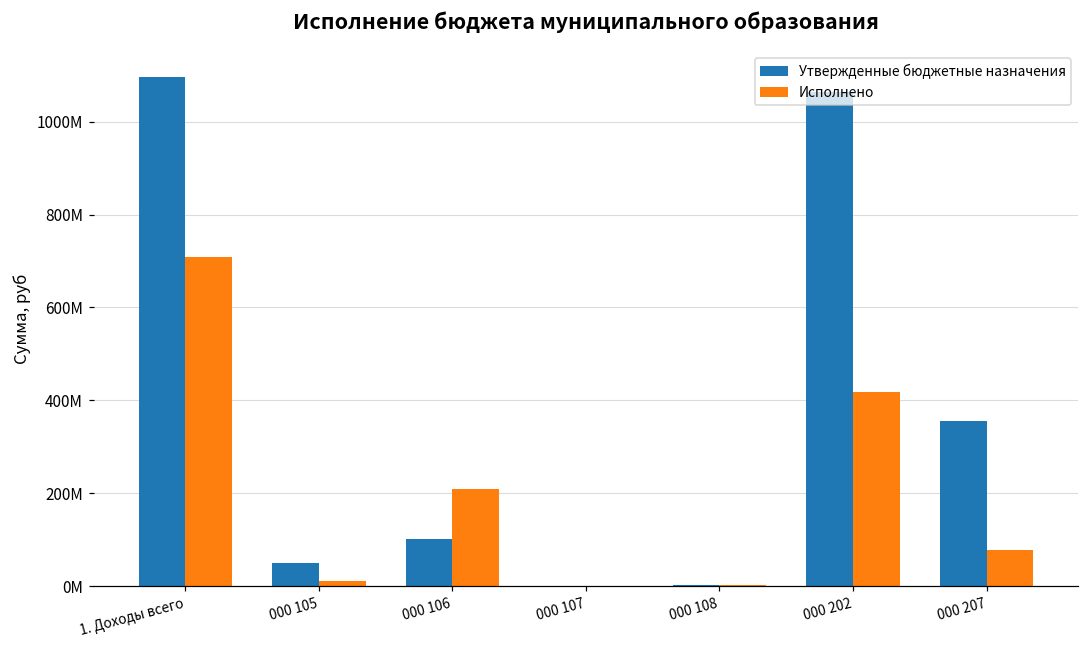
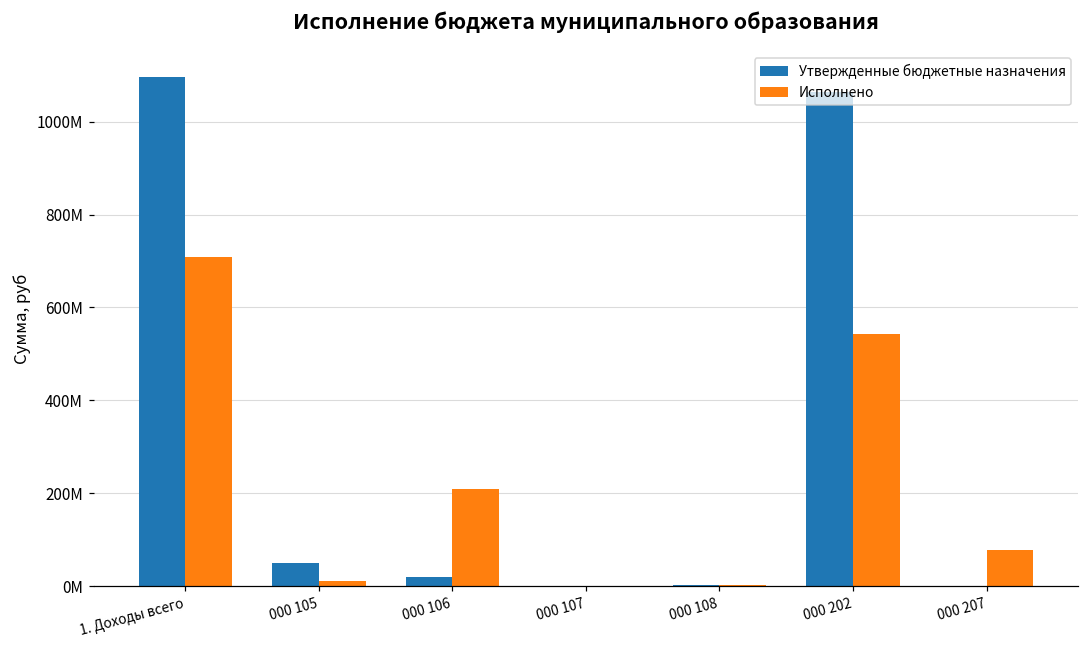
  {
    "Утвержденные бюджетные назначения": {
      "1. Доходы всего": 1100000000,
      "000 105": 50000000,
-     "000 106": 100000000,
-     "000 207": 360000000
+     "000 106": 20000000,
+     "000 207": 0
    },
    "Исполнено": {
      "1. Доходы всего": 710000000,
      "000 105": 10000000,
      "000 106": 210000000,
-     "000 202": 420000000,
+     "000 202": 540000000,
      "000 207": 80000000
    }
  }
